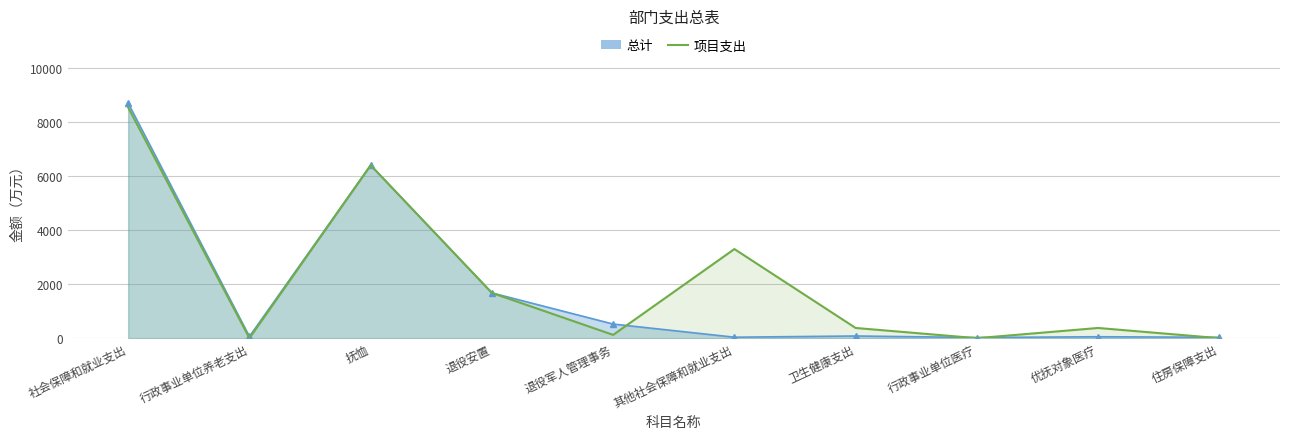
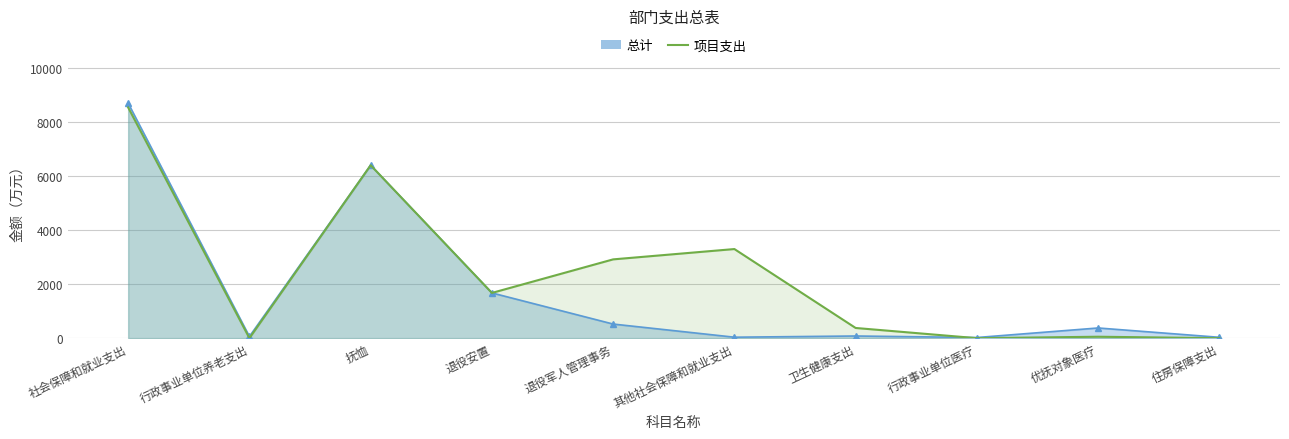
  {
    "总计": {
      "社会保障和就业支出": 8700,
      "退役军人管理事务": 500,
      "其他社会保障和就业支出": 0,
      "卫生健康支出": 100,
-     "优抚对象医疗": 100
+     "优抚对象医疗": 400
    },
    "项目支出": {
      "社会保障和就业支出": 8500,
-     "退役军人管理事务": 100,
+     "退役军人管理事务": 2900,
      "其他社会保障和就业支出": 3300,
      "卫生健康支出": 400,
-     "优抚对象医疗": 400
+     "优抚对象医疗": 100
    }
  }
